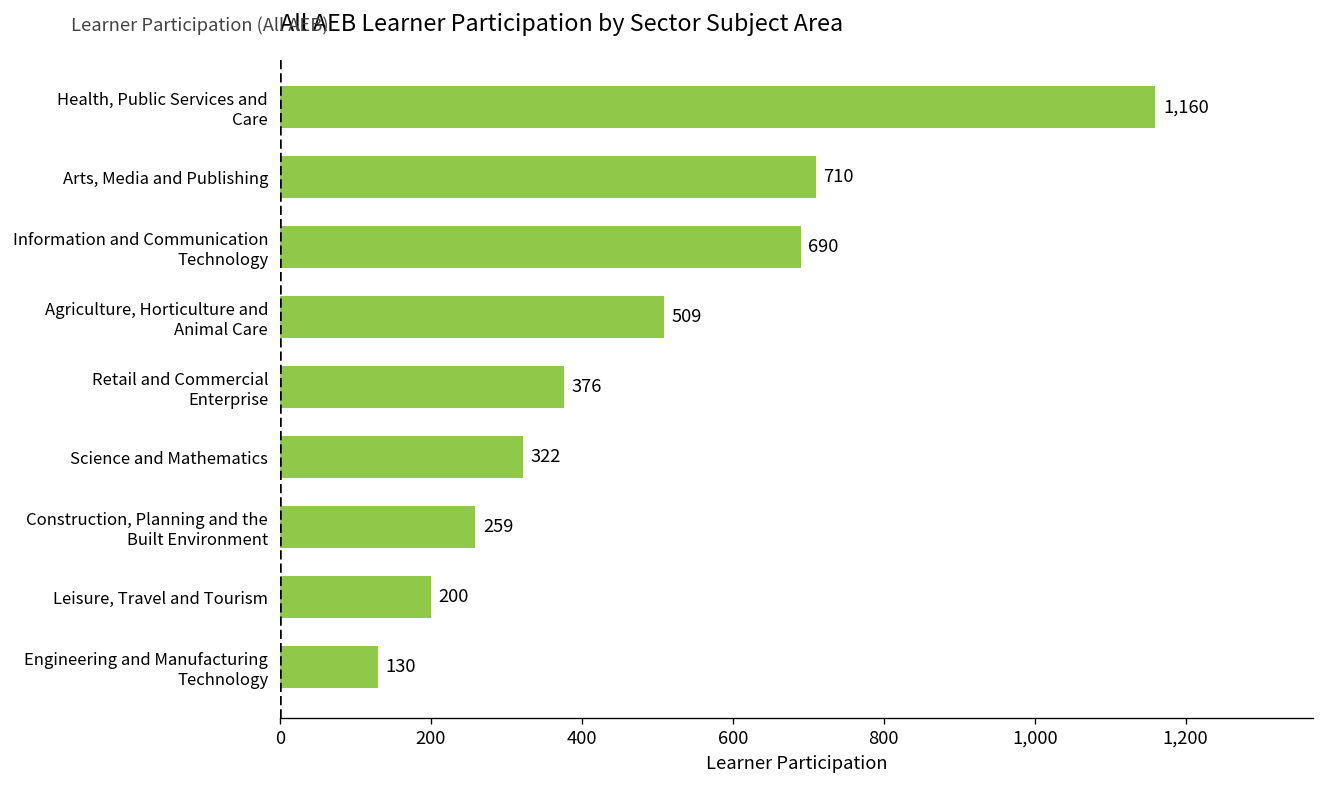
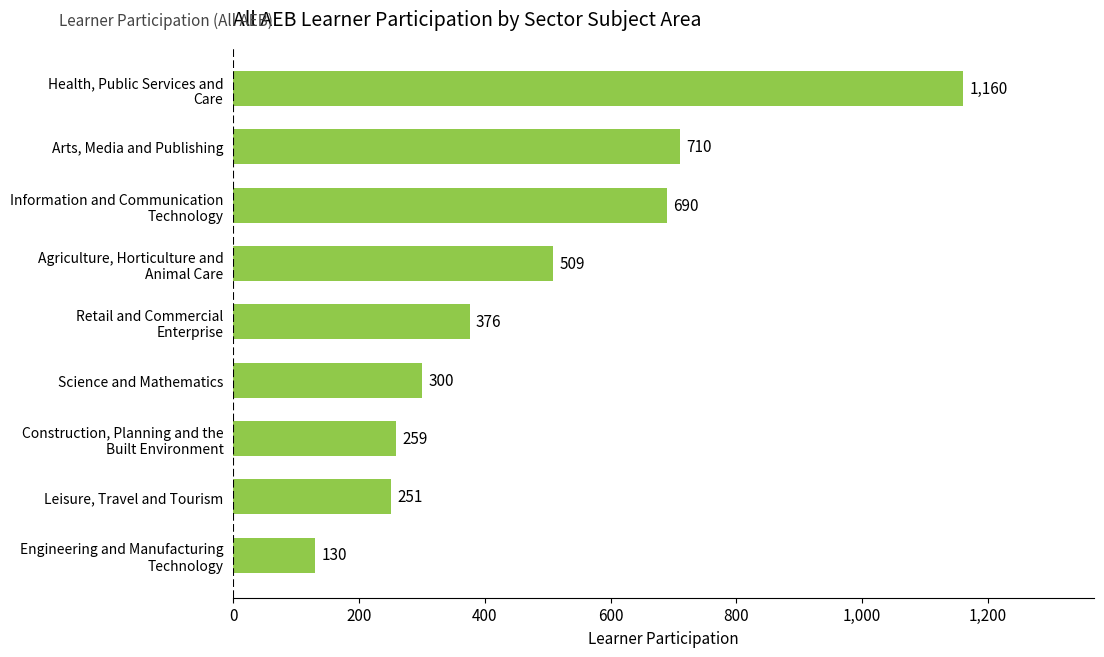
  {
    "Health, Public Services and Care": "1,160",
    "Arts, Media and Publishing": "710",
    "Information and Communication Technology": "690",
    "Agriculture, Horticulture and Animal Care": "509",
    "Retail and Commercial Enterprise": "376",
-   "Science and Mathematics": "322",
+   "Science and Mathematics": "300",
    "Construction, Planning and the Built Environment": "259",
-   "Leisure, Travel and Tourism": "200",
+   "Leisure, Travel and Tourism": "251",
    "Engineering and Manufacturing Technology": "130"
  }
